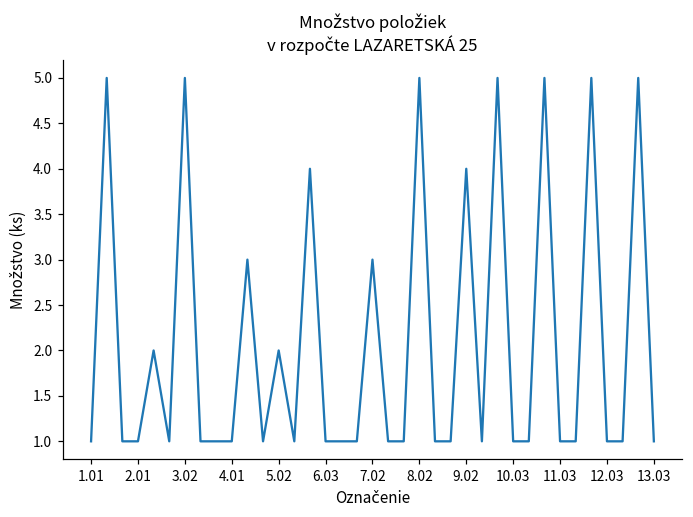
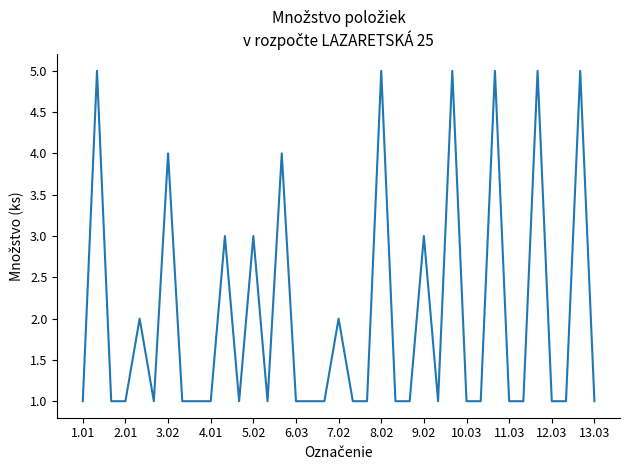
  {
    "1.01": 1,
    "2.01": 1,
-   "3.02": 5,
+   "3.02": 4,
    "4.01": 1,
-   "5.02": 2,
+   "5.02": 3,
    "6.03": 1,
-   "7.02": 3,
+   "7.02": 2,
    "8.02": 5,
-   "9.02": 4,
+   "9.02": 3,
    "10.03": 1,
    "11.03": 1,
    "12.03": 1,
    "13.03": 1
  }
